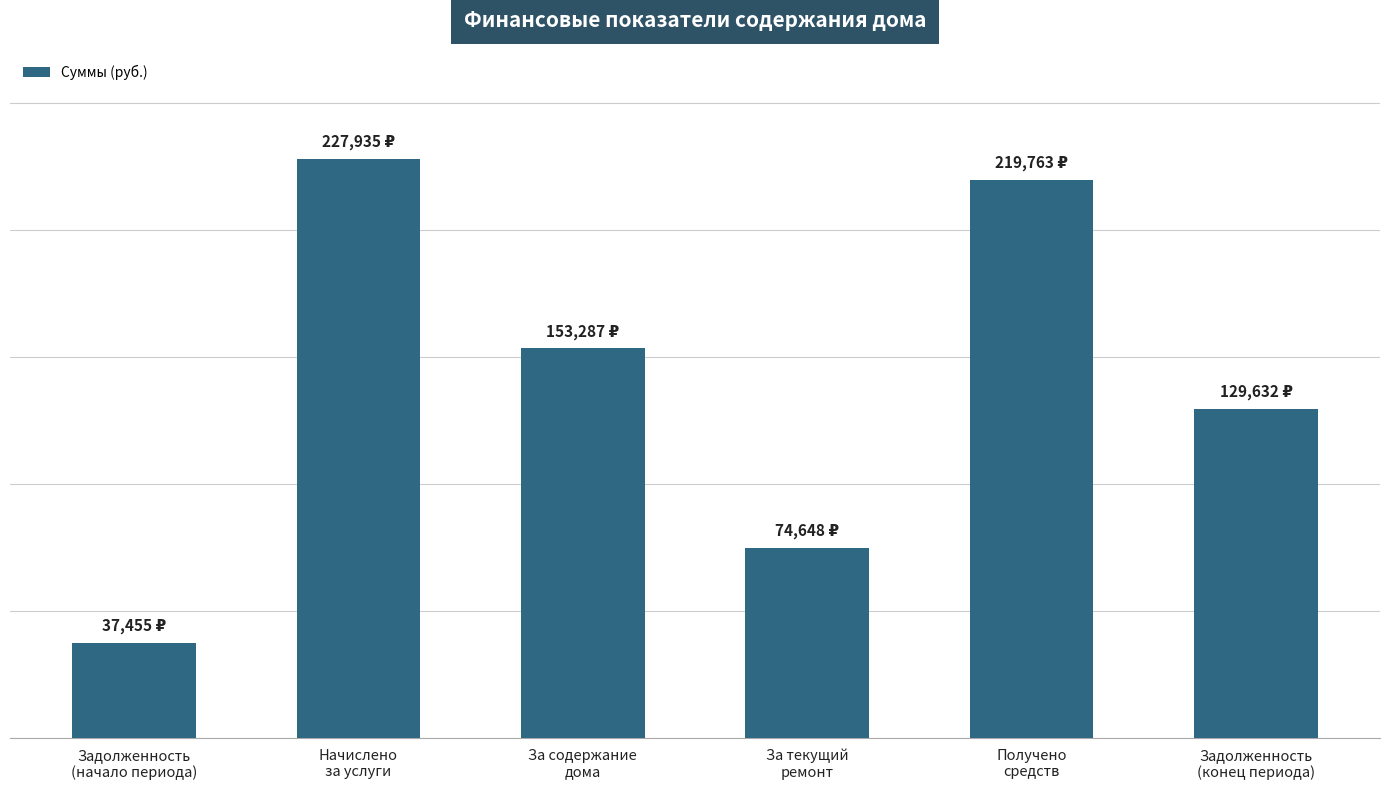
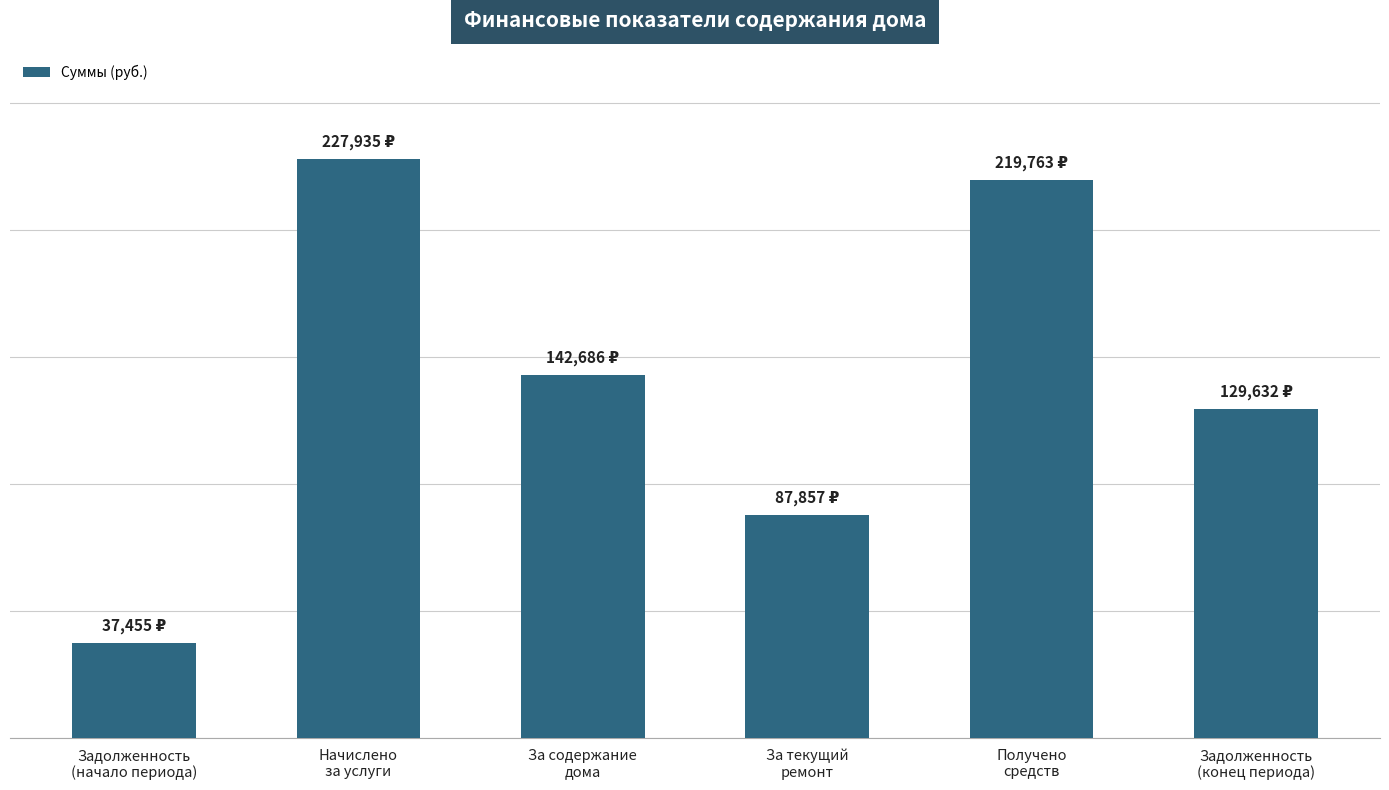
  {
    "Задолженность (начало периода)": "37,455",
    "Начислено за услуги": "227,935",
-   "За содержание дома": "153,287",
-   "За текущий ремонт": "74,648",
+   "За содержание дома": "142,686",
+   "За текущий ремонт": "87,857",
    "Получено средств": "219,763",
    "Задолженность (конец периода)": "129,632"
  }
